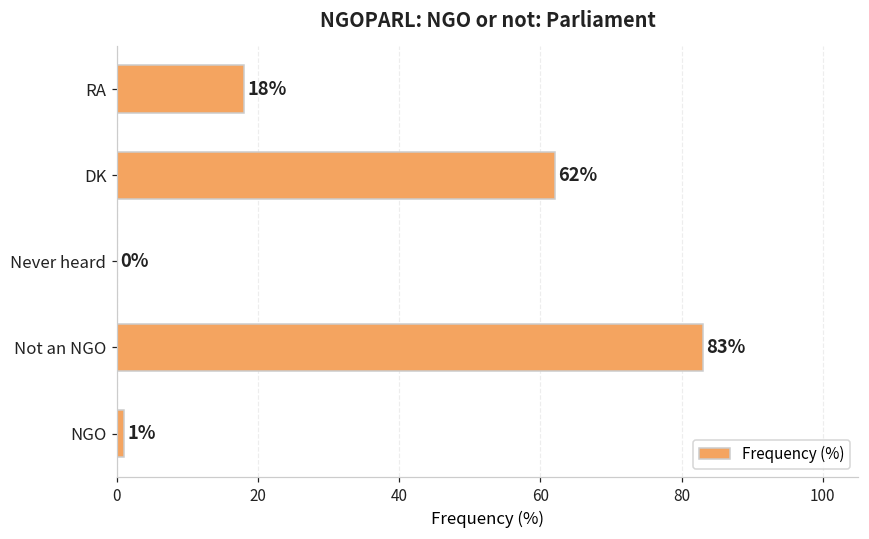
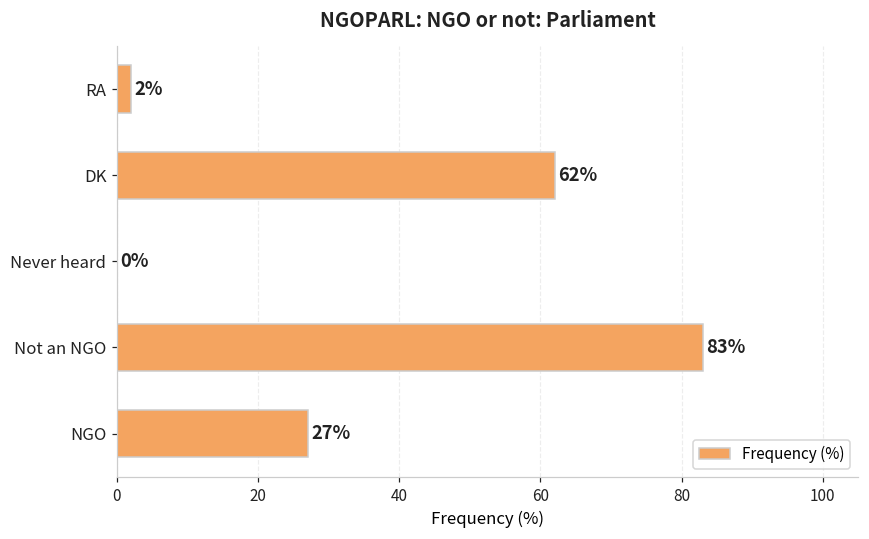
  {
-   "RA": "18%",
+   "RA": "2%",
    "DK": "62%",
    "Never heard": "0%",
    "Not an NGO": "83%",
-   "NGO": "1%"
+   "NGO": "27%"
  }
